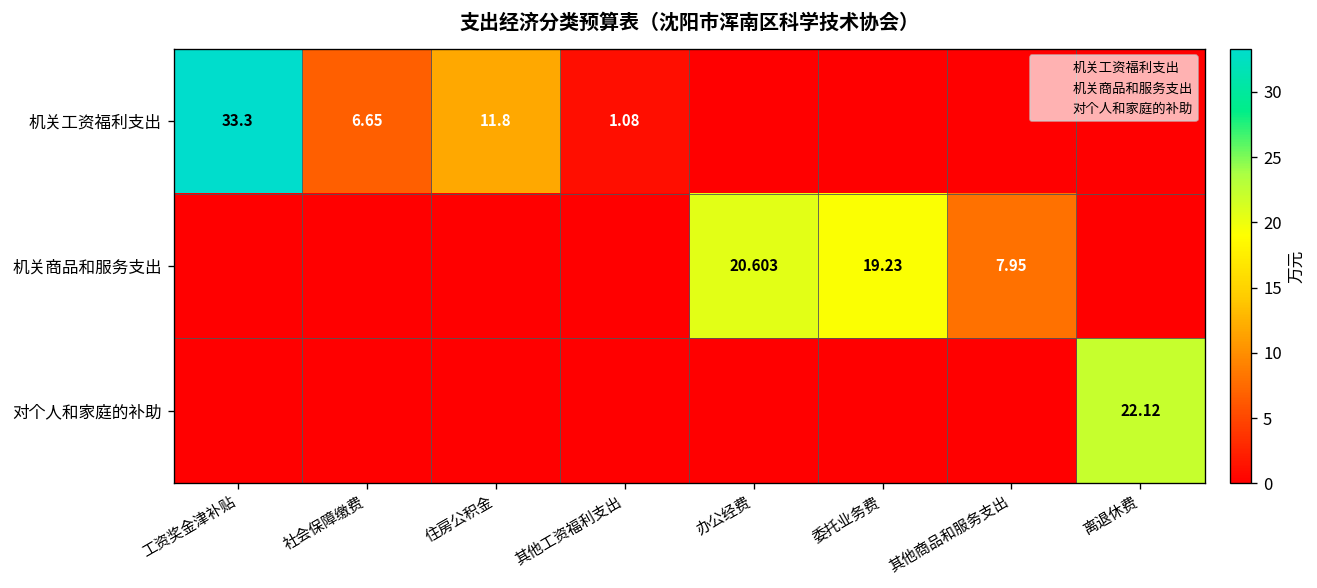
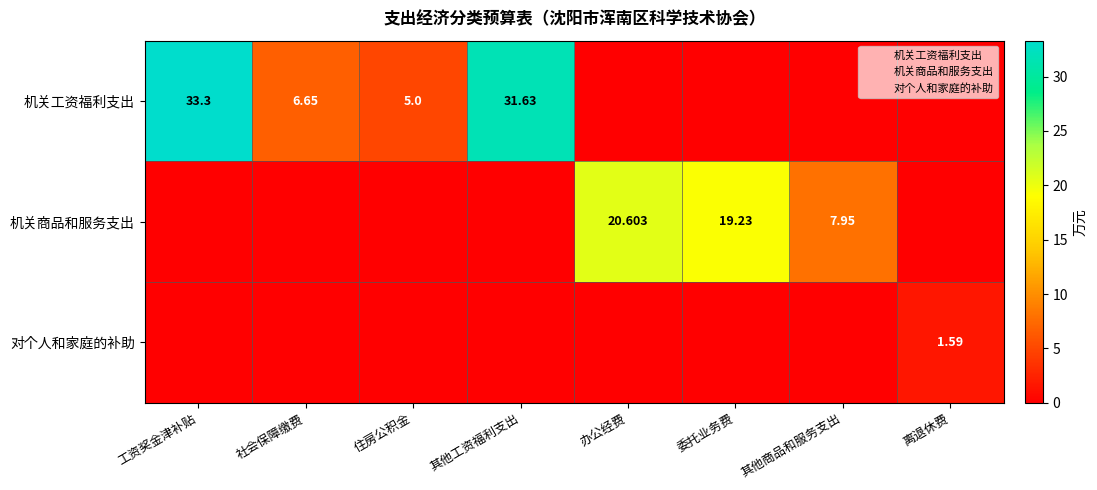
  {
    "机关工资福利支出": {
      "工资奖金津补贴": 33.3,
      "社会保障缴费": 6.65,
-     "住房公积金": 11.8,
-     "其他工资福利支出": 1.08
+     "住房公积金": 5.0,
+     "其他工资福利支出": 31.63
    },
    "机关商品和服务支出": {
      "办公经费": 20.603,
      "委托业务费": 19.23,
      "其他商品和服务支出": 7.95
    },
    "对个人和家庭的补助": {
-     "离退休费": 22.12
+     "离退休费": 1.59
    }
  }
